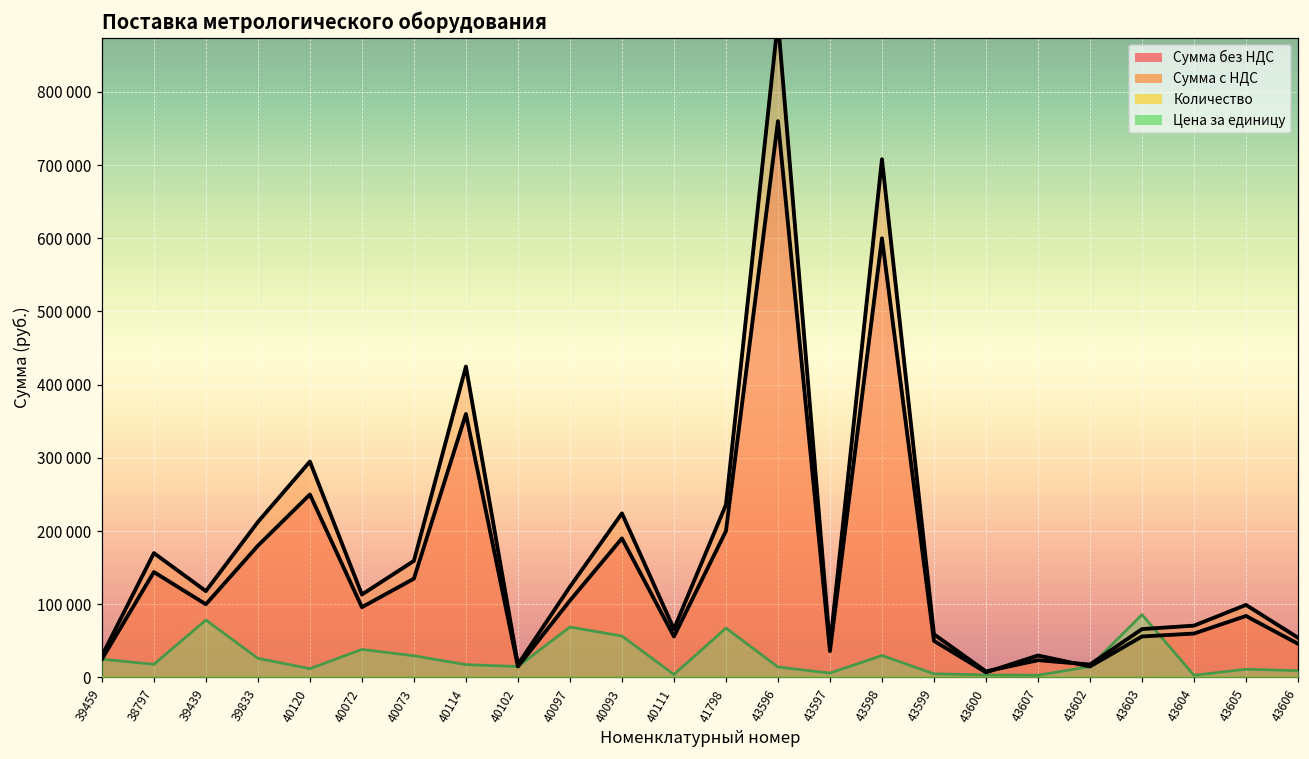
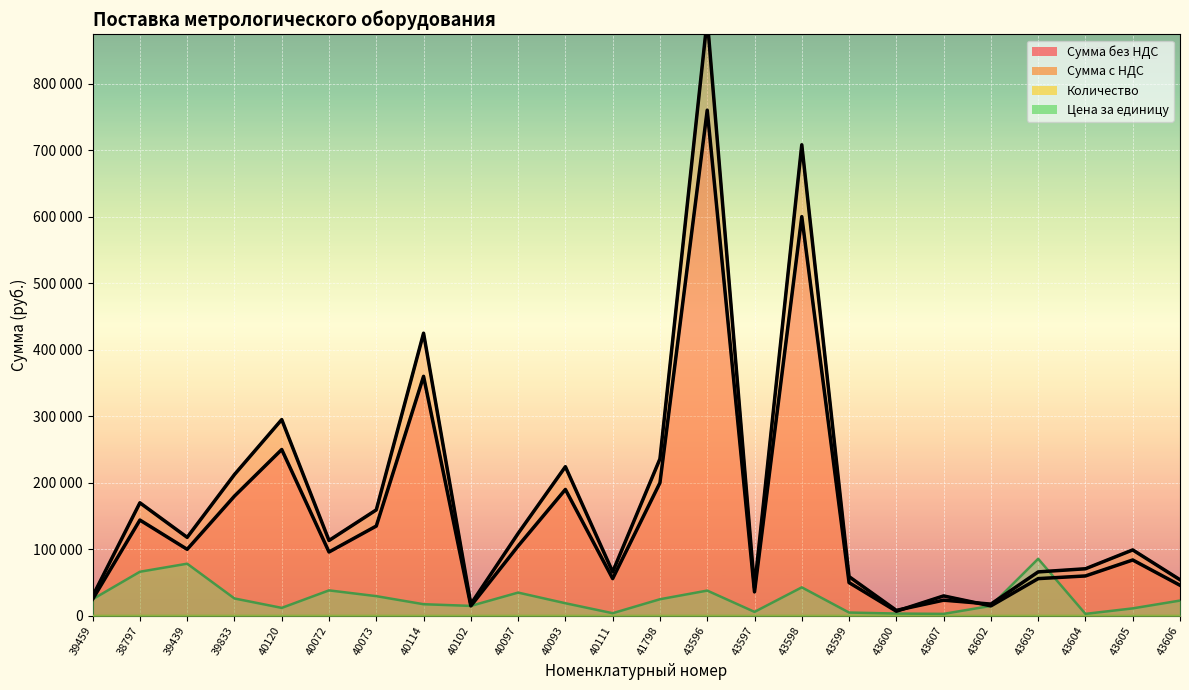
  {
    "Цена за единицу": {
-     "38797": 20000,
+     "38797": 70000,
      "39439": 80000,
      "39833": 30000,
      "40120": 10000,
      "40072": 40000,
      "40073": 30000,
      "40114": 20000,
-     "40097": 70000,
-     "40093": 60000,
+     "40097": 40000,
+     "40093": 20000,
      "40111": 0,
-     "41798": 70000,
-     "43596": 10000,
+     "41798": 30000,
+     "43596": 40000,
      "43597": 10000,
-     "43598": 30000,
+     "43598": 40000,
      "43599": 10000,
      "43603": 90000,
      "43605": 10000,
-     "43606": 10000
+     "43606": 20000
    }
  }
